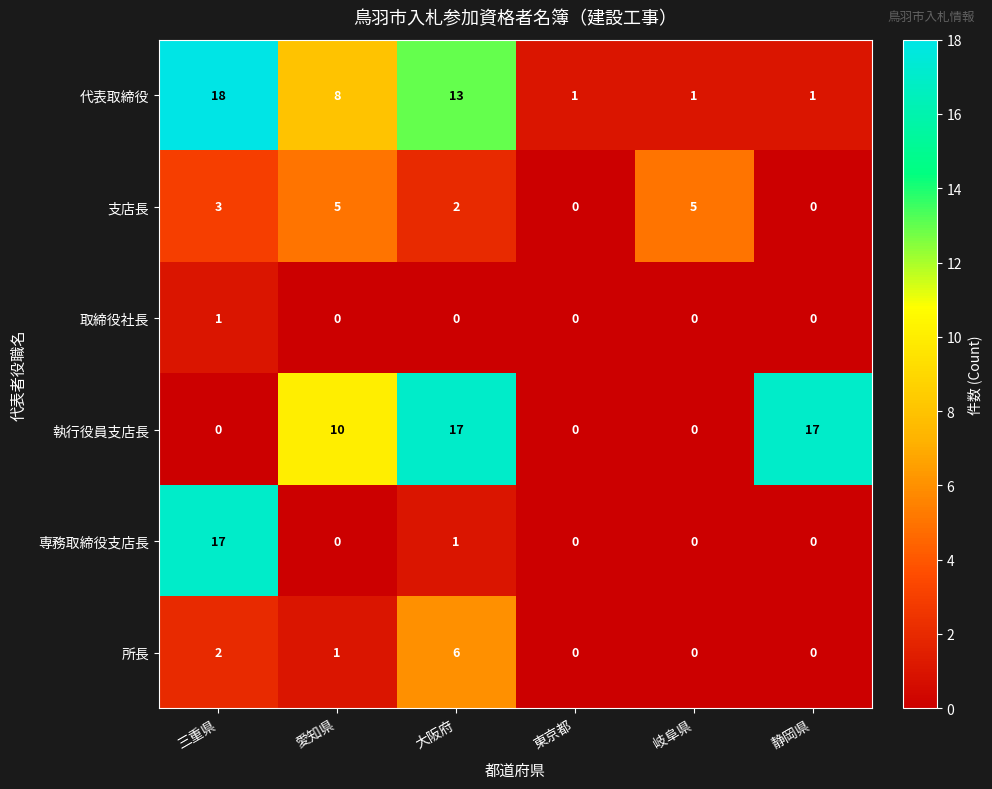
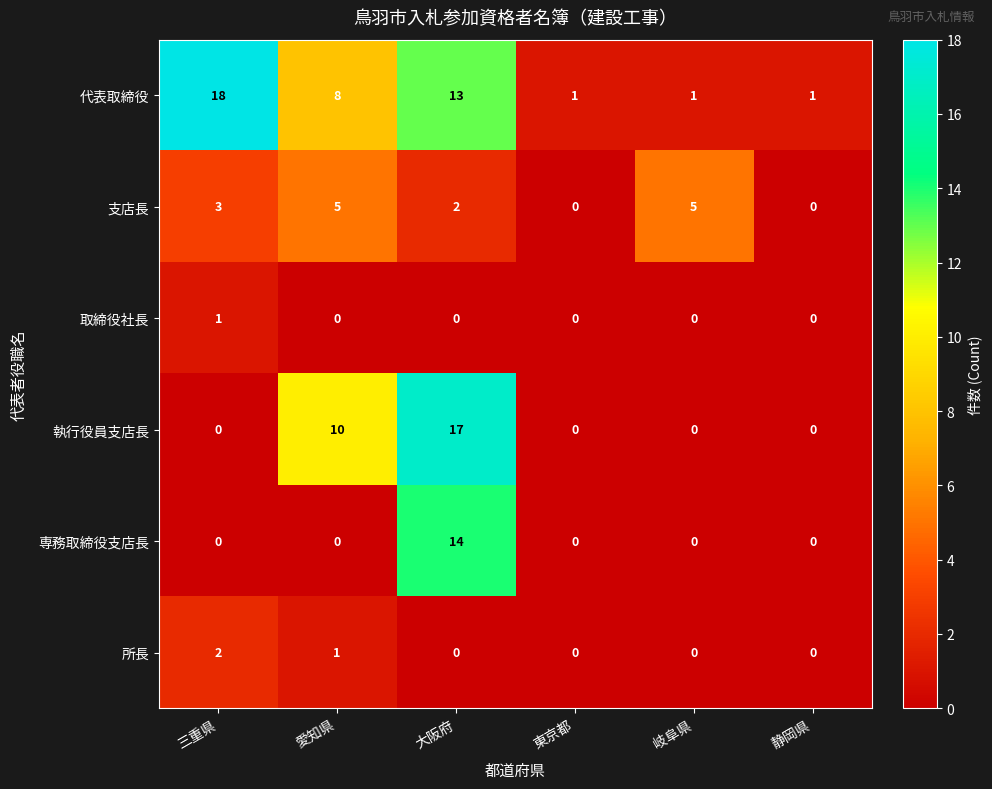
  {
    "代表取締役": {
      "三重県": 18,
      "愛知県": 8,
      "大阪府": 13,
      "東京都": 1,
      "岐阜県": 1,
      "静岡県": 1
    },
    "支店長": {
      "三重県": 3,
      "愛知県": 5,
      "大阪府": 2,
      "東京都": 0,
      "岐阜県": 5,
      "静岡県": 0
    },
    "取締役社長": {
      "三重県": 1,
      "愛知県": 0,
      "大阪府": 0,
      "東京都": 0,
      "岐阜県": 0,
      "静岡県": 0
    },
    "執行役員支店長": {
      "三重県": 0,
      "愛知県": 10,
      "大阪府": 17,
      "東京都": 0,
      "岐阜県": 0,
-     "静岡県": 17
+     "静岡県": 0
    },
    "専務取締役支店長": {
-     "三重県": 17,
+     "三重県": 0,
      "愛知県": 0,
-     "大阪府": 1,
+     "大阪府": 14,
      "東京都": 0,
      "岐阜県": 0,
      "静岡県": 0
    },
    "所長": {
      "三重県": 2,
      "愛知県": 1,
-     "大阪府": 6,
+     "大阪府": 0,
      "東京都": 0,
      "岐阜県": 0,
      "静岡県": 0
    }
  }
